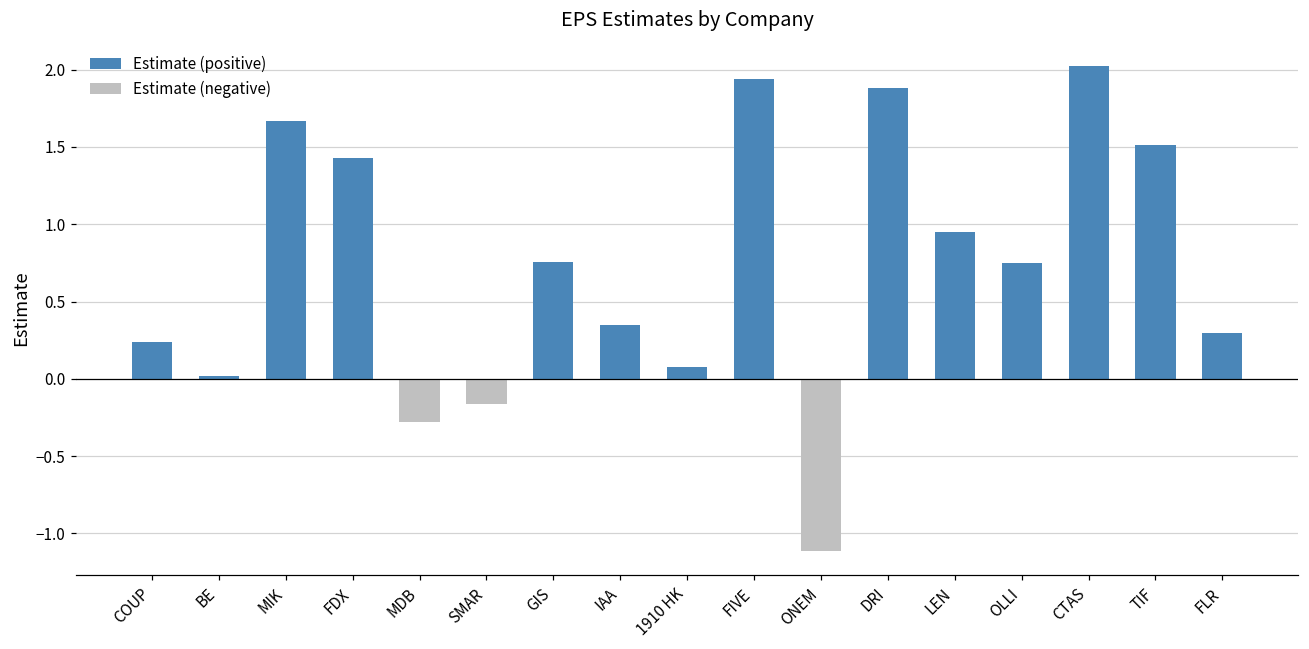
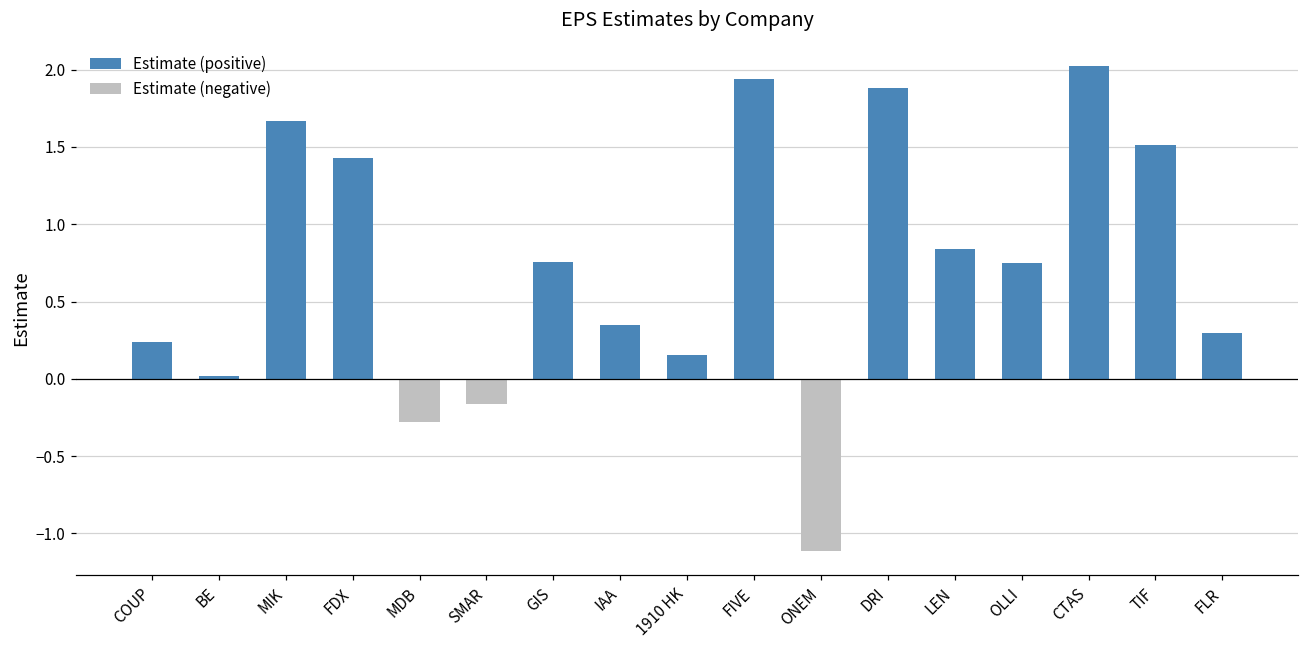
  {
    "Estimate (positive)": {
      "COUP": 0.24,
      "BE": 0.02,
      "MIK": 1.67,
      "FDX": 1.43,
      "GIS": 0.76,
      "IAA": 0.35,
-     "1910 HK": 0.08,
+     "1910 HK": 0.16,
      "FIVE": 1.94,
      "DRI": 1.88,
-     "LEN": 0.95,
+     "LEN": 0.84,
      "OLLI": 0.75,
      "CTAS": 2.02,
      "TIF": 1.52,
      "FLR": 0.30
    },
    "Estimate (negative)": {
      "MDB": -0.28,
      "SMAR": -0.16,
      "ONEM": -1.11
    }
  }
